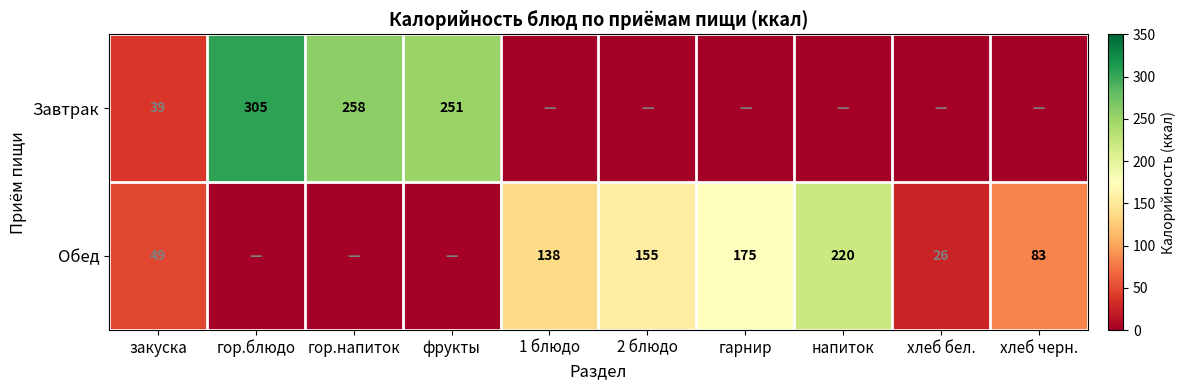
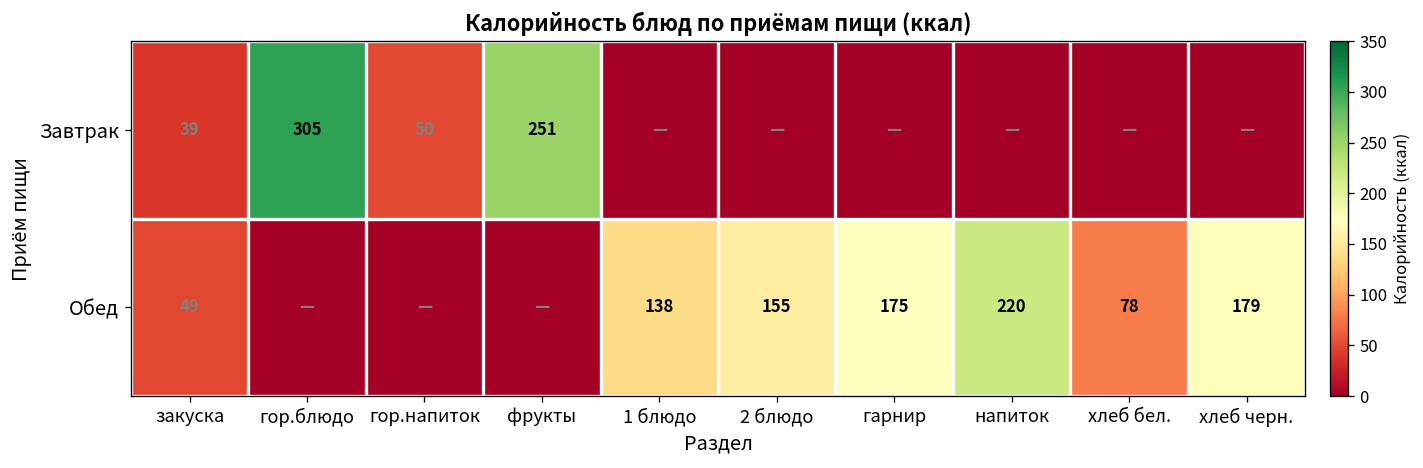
  {
    "Завтрак": {
      "закуска": 39,
      "гор.блюдо": 305,
-     "гор.напиток": 258,
+     "гор.напиток": 50,
      "фрукты": 251
    },
    "Обед": {
      "закуска": 49,
      "1 блюдо": 138,
      "2 блюдо": 155,
      "гарнир": 175,
      "напиток": 220,
-     "хлеб бел.": 26,
-     "хлеб черн.": 83
+     "хлеб бел.": 78,
+     "хлеб черн.": 179
    }
  }
